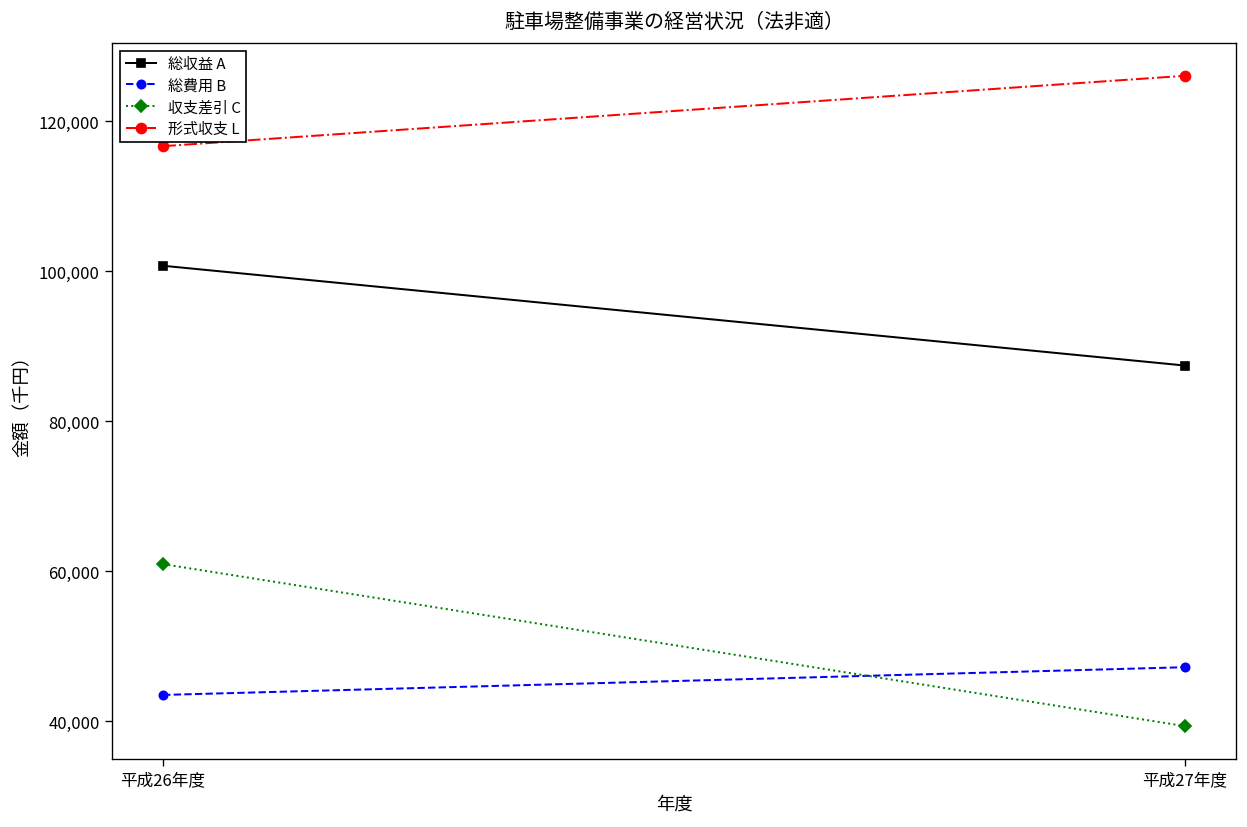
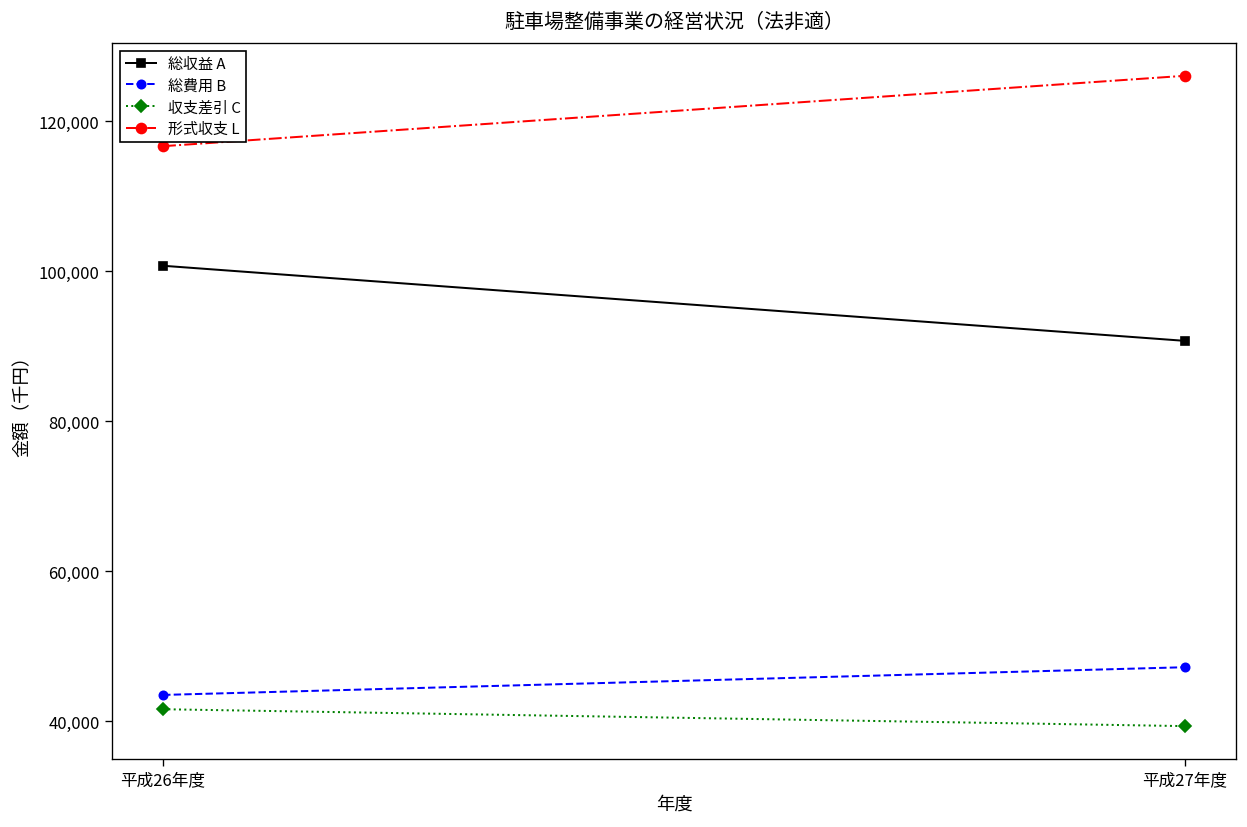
  {
    "総収益 A": {
      "平成26年度": "101,000",
-     "平成27年度": "87,000"
+     "平成27年度": "91,000"
    },
    "総費用 B": {
      "平成26年度": "44,000",
      "平成27年度": "47,000"
    },
    "収支差引 C": {
-     "平成26年度": "61,000",
+     "平成26年度": "42,000",
      "平成27年度": "39,000"
    },
    "形式収支 L": {
      "平成27年度": "126,000"
    }
  }
